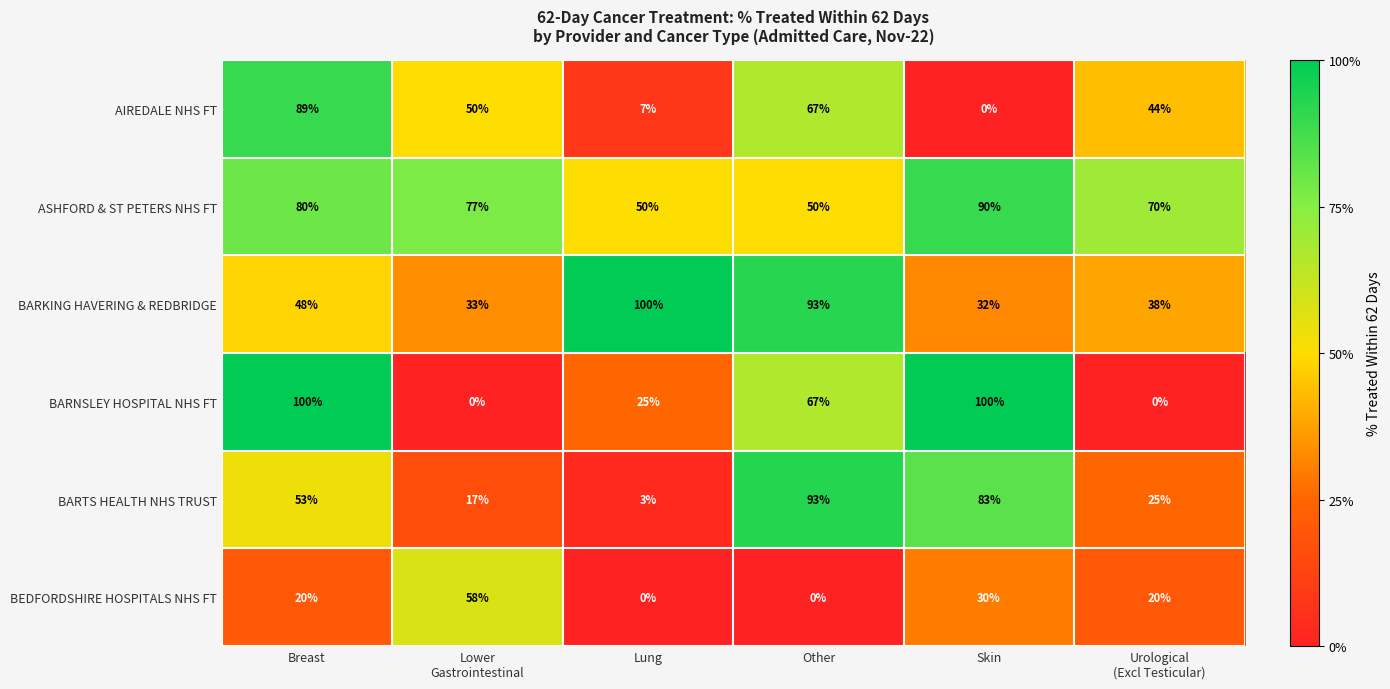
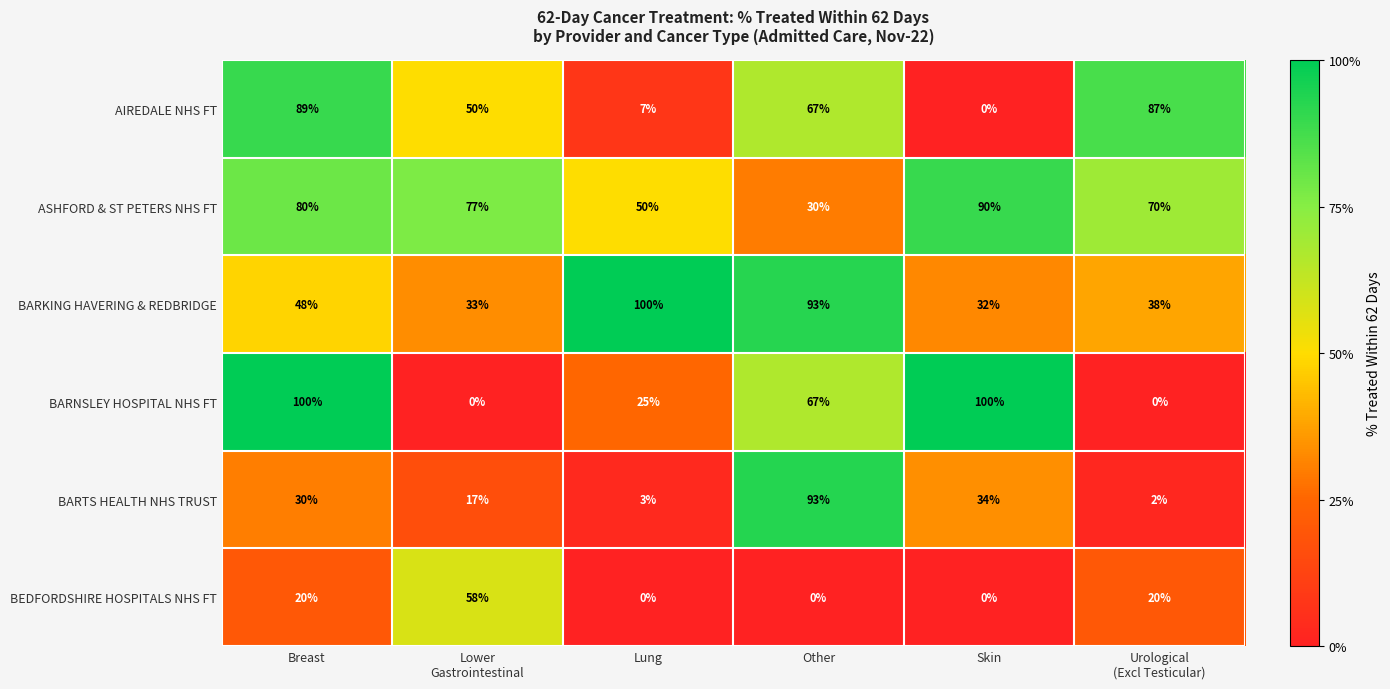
  {
    "AIREDALE NHS FT": {
      "Breast": "89%",
      "Lower Gastrointestinal": "50%",
      "Lung": "7%",
      "Other": "67%",
      "Skin": "0%",
-     "Urological (Excl Testicular)": "44%"
+     "Urological (Excl Testicular)": "87%"
    },
    "ASHFORD & ST PETERS NHS FT": {
      "Breast": "80%",
      "Lower Gastrointestinal": "77%",
      "Lung": "50%",
-     "Other": "50%",
+     "Other": "30%",
      "Skin": "90%",
      "Urological (Excl Testicular)": "70%"
    },
    "BARKING HAVERING & REDBRIDGE": {
      "Breast": "48%",
      "Lower Gastrointestinal": "33%",
      "Lung": "100%",
      "Other": "93%",
      "Skin": "32%",
      "Urological (Excl Testicular)": "38%"
    },
    "BARNSLEY HOSPITAL NHS FT": {
      "Breast": "100%",
      "Lower Gastrointestinal": "0%",
      "Lung": "25%",
      "Other": "67%",
      "Skin": "100%",
      "Urological (Excl Testicular)": "0%"
    },
    "BARTS HEALTH NHS TRUST": {
-     "Breast": "53%",
+     "Breast": "30%",
      "Lower Gastrointestinal": "17%",
      "Lung": "3%",
      "Other": "93%",
-     "Skin": "83%",
-     "Urological (Excl Testicular)": "25%"
+     "Skin": "34%",
+     "Urological (Excl Testicular)": "2%"
    },
    "BEDFORDSHIRE HOSPITALS NHS FT": {
      "Breast": "20%",
      "Lower Gastrointestinal": "58%",
      "Lung": "0%",
      "Other": "0%",
-     "Skin": "30%",
+     "Skin": "0%",
      "Urological (Excl Testicular)": "20%"
    }
  }
